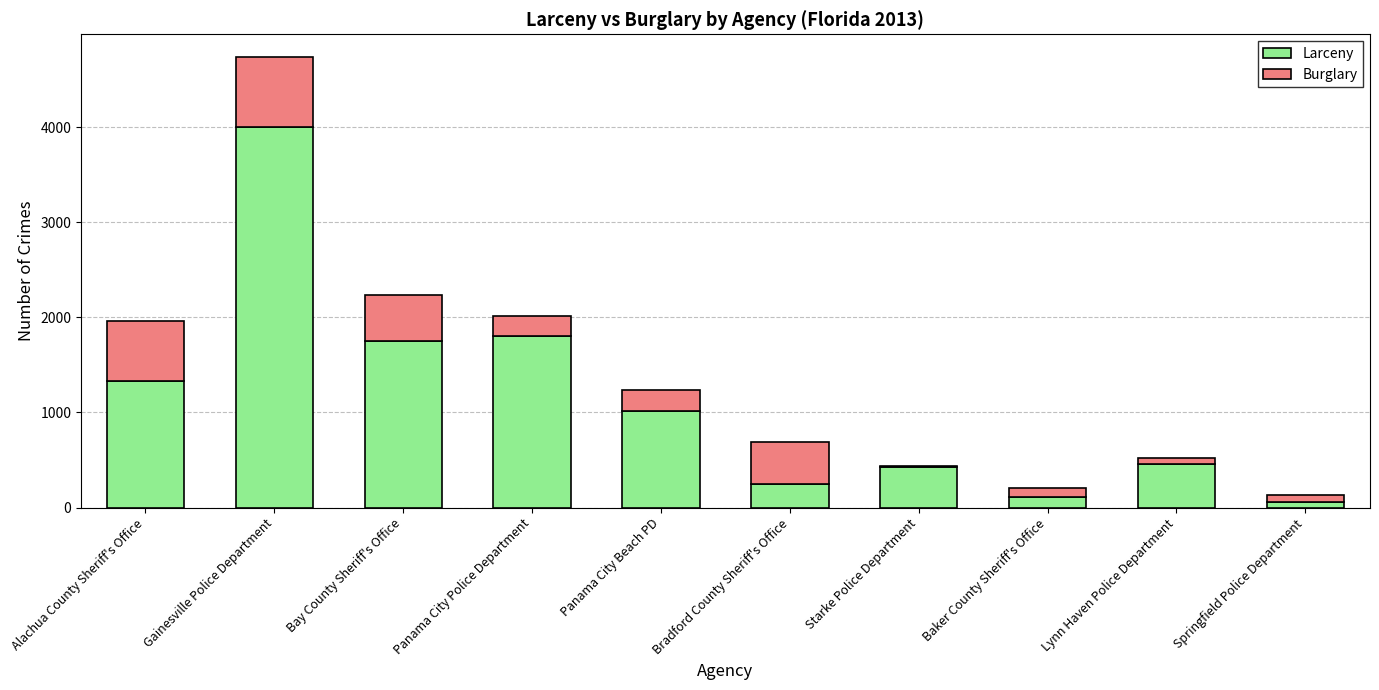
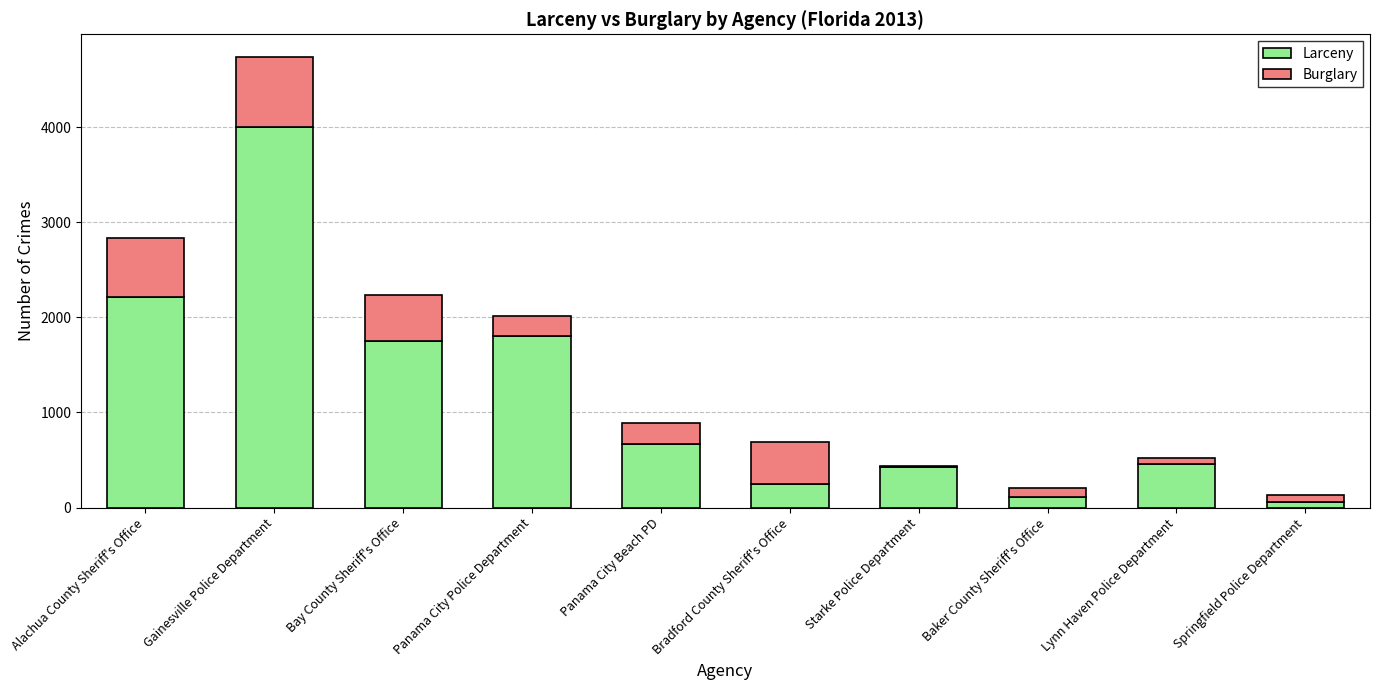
  {
    "Larceny": {
-     "Alachua County Sheriff's Office": 1300,
+     "Alachua County Sheriff's Office": 2200,
      "Gainesville Police Department": 4000,
      "Bay County Sheriff's Office": 1700,
      "Panama City Police Department": 1800,
-     "Panama City Beach PD": 1000,
+     "Panama City Beach PD": 700,
      "Bradford County Sheriff's Office": 200,
      "Starke Police Department": 400,
      "Baker County Sheriff's Office": 100,
      "Lynn Haven Police Department": 500,
      "Springfield Police Department": 100
    },
    "Burglary": {
      "Alachua County Sheriff's Office": 600,
      "Gainesville Police Department": 700,
      "Bay County Sheriff's Office": 500,
      "Panama City Police Department": 200,
      "Panama City Beach PD": 200,
      "Bradford County Sheriff's Office": 400,
      "Baker County Sheriff's Office": 100,
      "Lynn Haven Police Department": 100,
      "Springfield Police Department": 100
    }
  }
